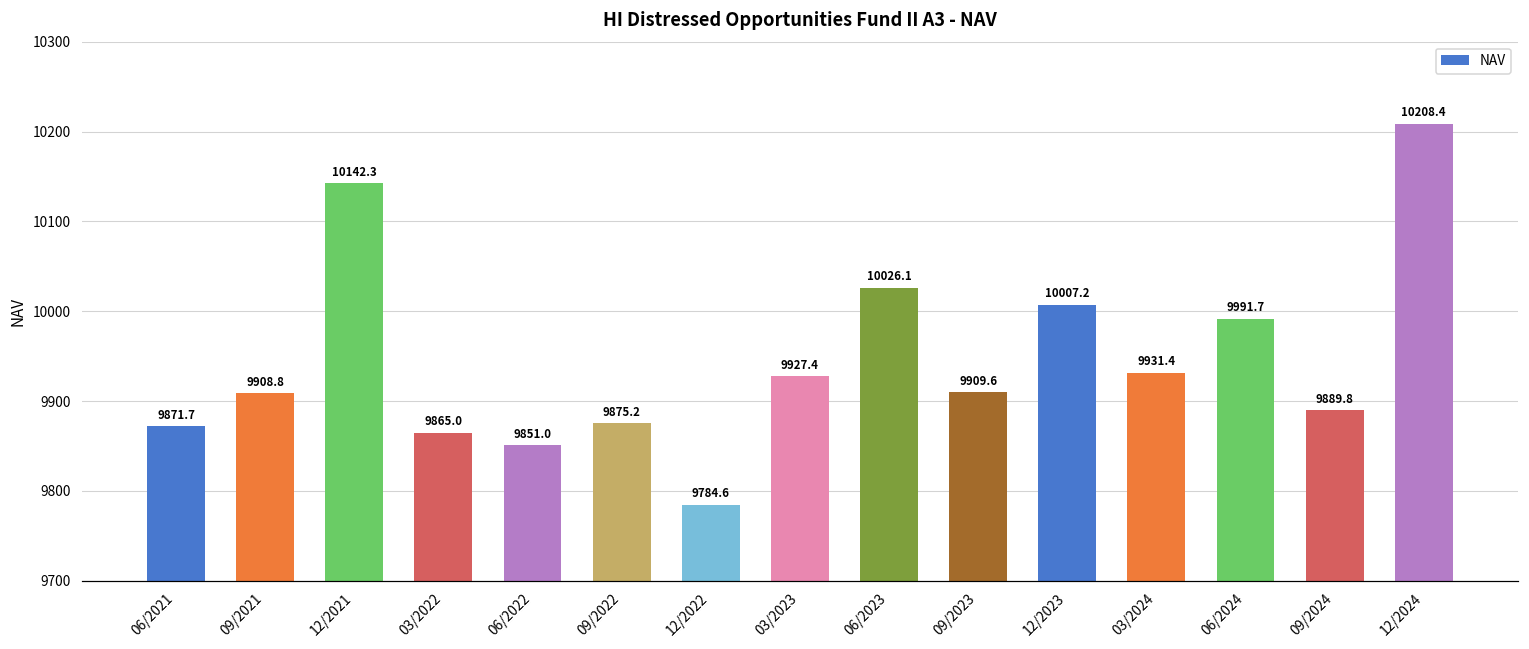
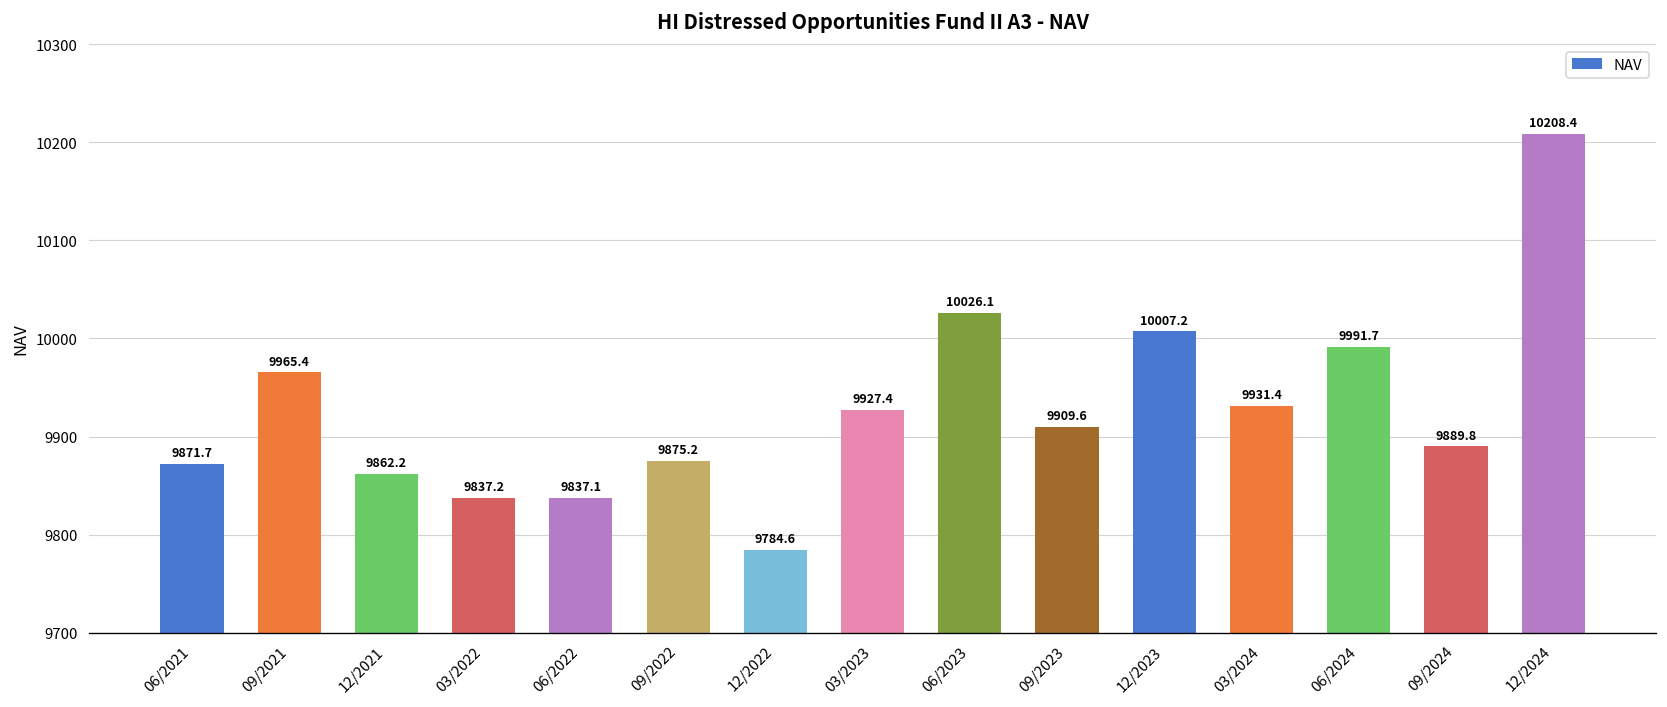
  {
    "06/2021": 9871.7,
-   "09/2021": 9908.8,
-   "12/2021": 10142.3,
-   "03/2022": 9865.0,
-   "06/2022": 9851.0,
+   "09/2021": 9965.4,
+   "12/2021": 9862.2,
+   "03/2022": 9837.2,
+   "06/2022": 9837.1,
    "09/2022": 9875.2,
    "12/2022": 9784.6,
    "03/2023": 9927.4,
    "06/2023": 10026.1,
    "09/2023": 9909.6,
    "12/2023": 10007.2,
    "03/2024": 9931.4,
    "06/2024": 9991.7,
    "09/2024": 9889.8,
    "12/2024": 10208.4
  }
